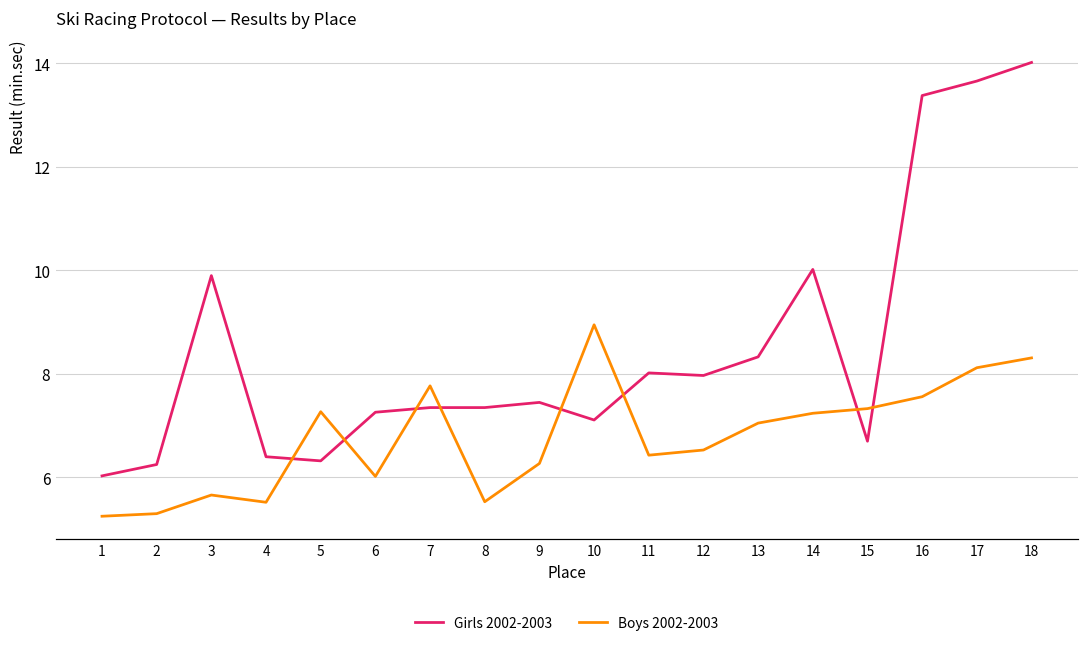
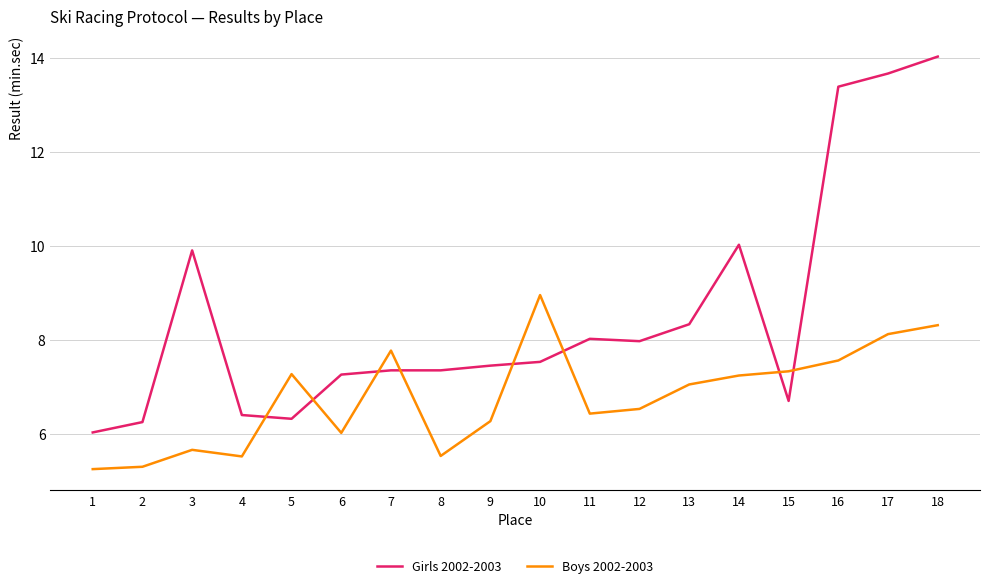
  {
    "Girls 2002-2003": {
      "1": 6.0,
      "2": 6.3,
      "3": 9.9,
      "4": 6.4,
      "5": 6.3,
      "6": 7.3,
      "7": 7.4,
      "8": 7.4,
      "9": 7.5,
-     "10": 7.1,
+     "10": 7.5,
      "11": 8.0,
      "12": 8.0,
      "13": 8.3,
      "14": 10.0,
      "15": 6.7,
      "16": 13.4,
      "17": 13.7,
      "18": 14.0
    },
    "Boys 2002-2003": {
      "1": 5.3,
      "2": 5.3,
      "3": 5.7,
      "4": 5.5,
      "5": 7.3,
      "6": 6.0,
      "7": 7.8,
      "8": 5.5,
      "9": 6.3,
      "10": 9.0,
      "11": 6.4,
      "12": 6.5,
      "13": 7.1,
      "14": 7.2,
      "15": 7.3,
      "16": 7.6,
      "17": 8.1,
      "18": 8.3
    }
  }
